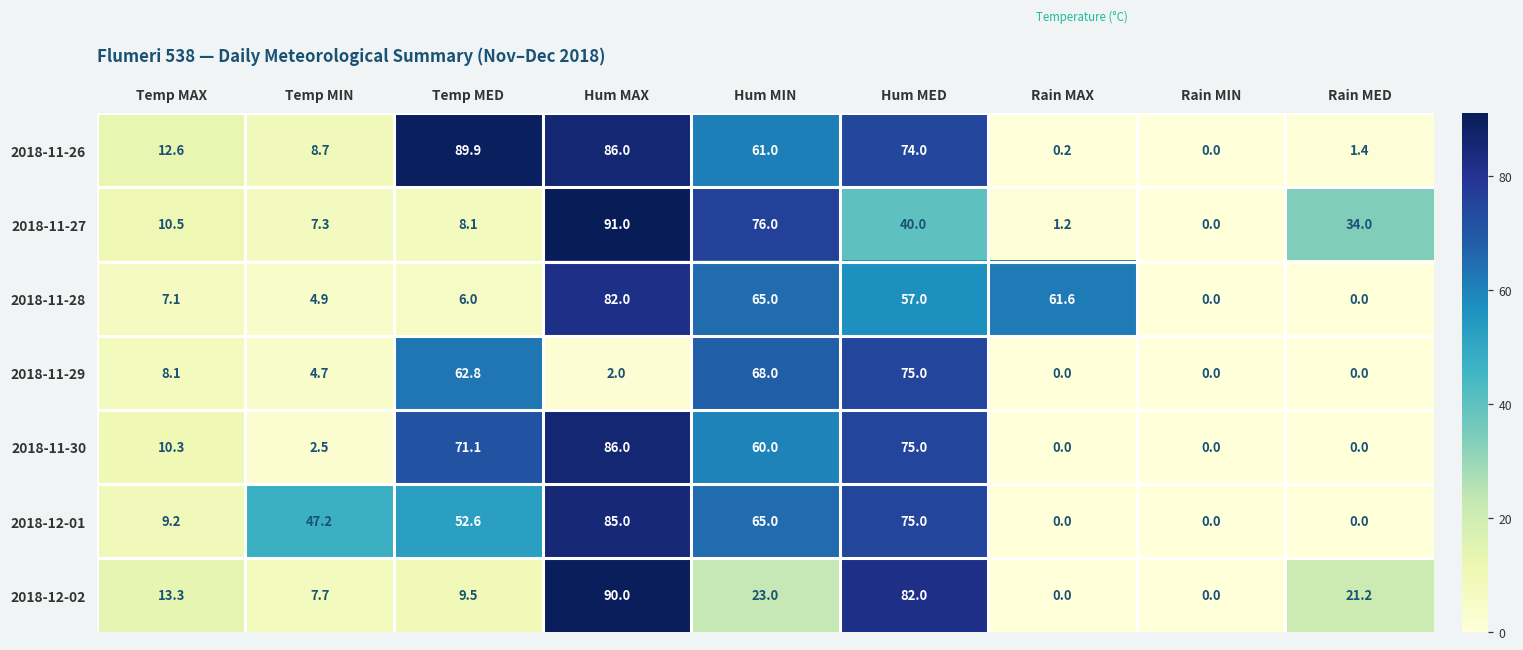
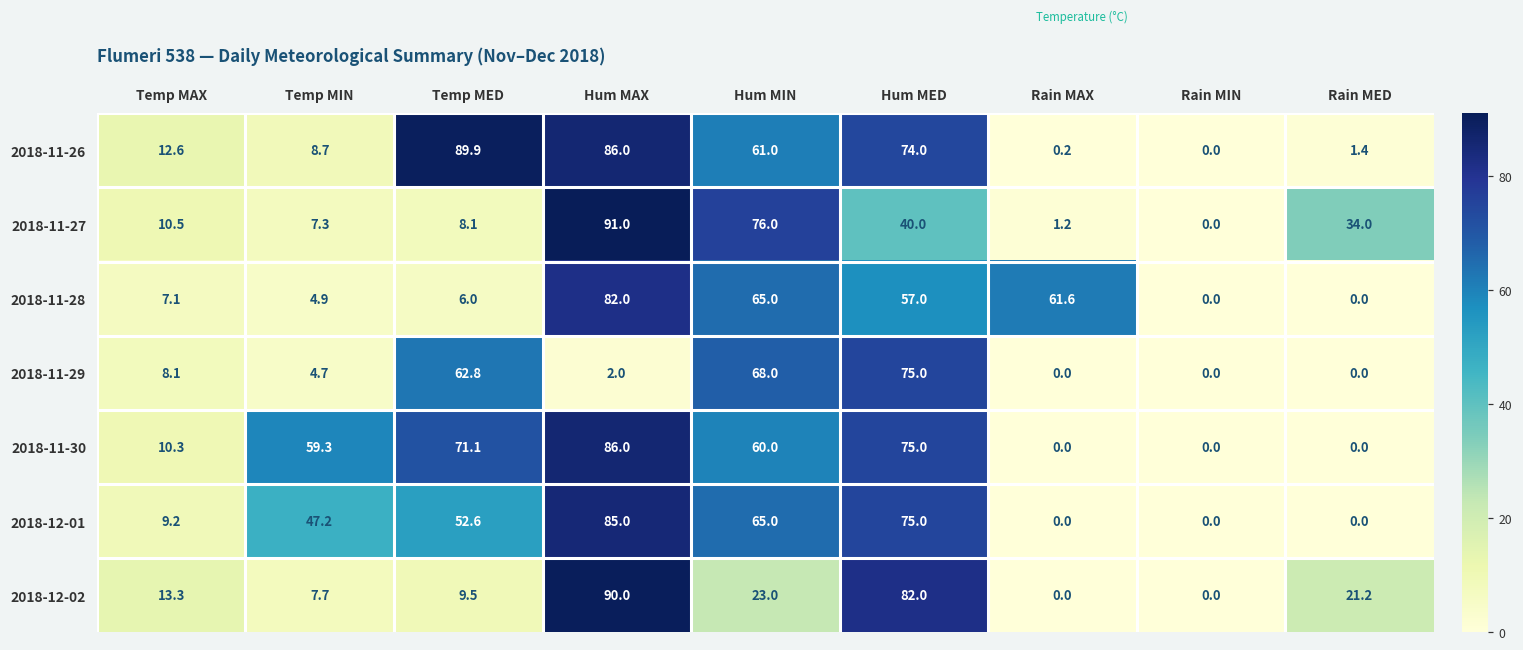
  {
    "2018-11-26": {
      "Temp MAX": 12.6,
      "Temp MIN": 8.7,
      "Temp MED": 89.9,
      "Hum MAX": 86.0,
      "Hum MIN": 61.0,
      "Hum MED": 74.0,
      "Rain MAX": 0.2,
      "Rain MIN": 0.0,
      "Rain MED": 1.4
    },
    "2018-11-27": {
      "Temp MAX": 10.5,
      "Temp MIN": 7.3,
      "Temp MED": 8.1,
      "Hum MAX": 91.0,
      "Hum MIN": 76.0,
      "Hum MED": 40.0,
      "Rain MAX": 1.2,
      "Rain MIN": 0.0,
      "Rain MED": 34.0
    },
    "2018-11-28": {
      "Temp MAX": 7.1,
      "Temp MIN": 4.9,
      "Temp MED": 6.0,
      "Hum MAX": 82.0,
      "Hum MIN": 65.0,
      "Hum MED": 57.0,
      "Rain MAX": 61.6,
      "Rain MIN": 0.0,
      "Rain MED": 0.0
    },
    "2018-11-29": {
      "Temp MAX": 8.1,
      "Temp MIN": 4.7,
      "Temp MED": 62.8,
      "Hum MAX": 2.0,
      "Hum MIN": 68.0,
      "Hum MED": 75.0,
      "Rain MAX": 0.0,
      "Rain MIN": 0.0,
      "Rain MED": 0.0
    },
    "2018-11-30": {
      "Temp MAX": 10.3,
-     "Temp MIN": 2.5,
+     "Temp MIN": 59.3,
      "Temp MED": 71.1,
      "Hum MAX": 86.0,
      "Hum MIN": 60.0,
      "Hum MED": 75.0,
      "Rain MAX": 0.0,
      "Rain MIN": 0.0,
      "Rain MED": 0.0
    },
    "2018-12-01": {
      "Temp MAX": 9.2,
      "Temp MIN": 47.2,
      "Temp MED": 52.6,
      "Hum MAX": 85.0,
      "Hum MIN": 65.0,
      "Hum MED": 75.0,
      "Rain MAX": 0.0,
      "Rain MIN": 0.0,
      "Rain MED": 0.0
    },
    "2018-12-02": {
      "Temp MAX": 13.3,
      "Temp MIN": 7.7,
      "Temp MED": 9.5,
      "Hum MAX": 90.0,
      "Hum MIN": 23.0,
      "Hum MED": 82.0,
      "Rain MAX": 0.0,
      "Rain MIN": 0.0,
      "Rain MED": 21.2
    }
  }
